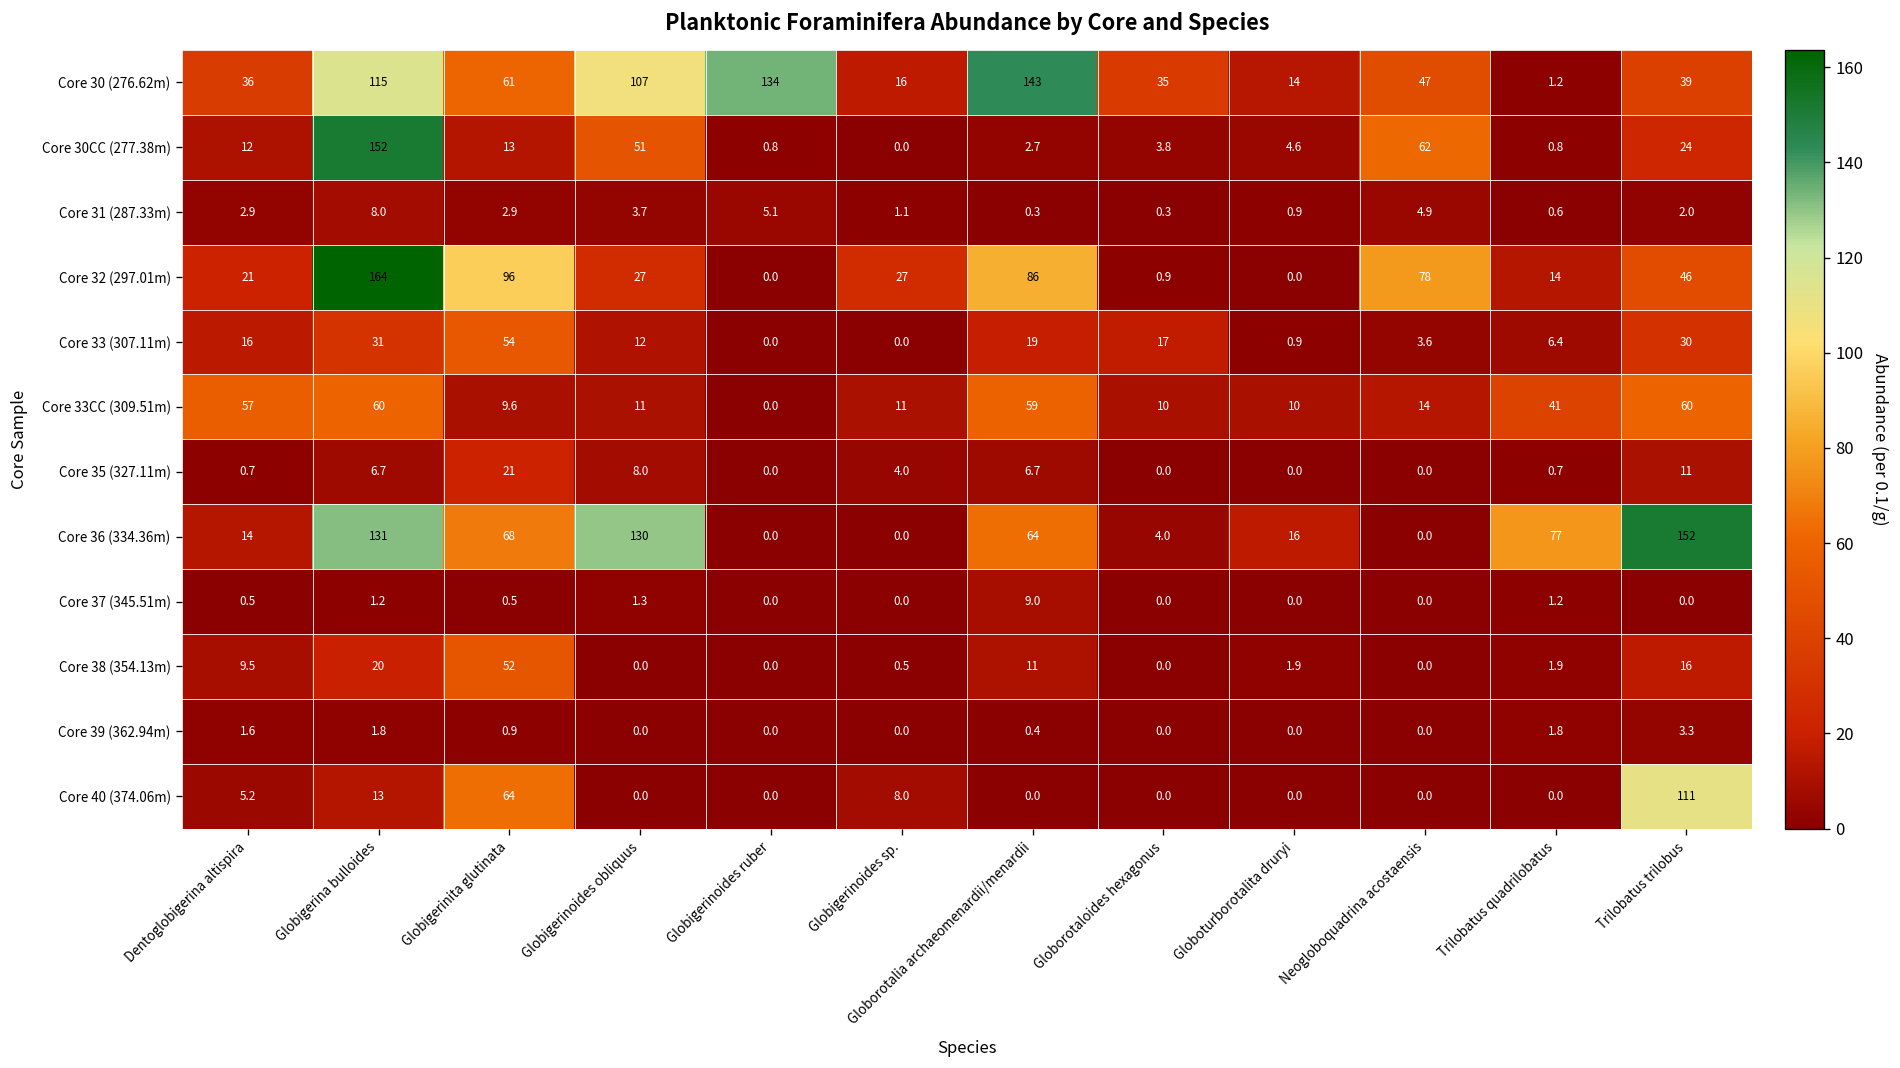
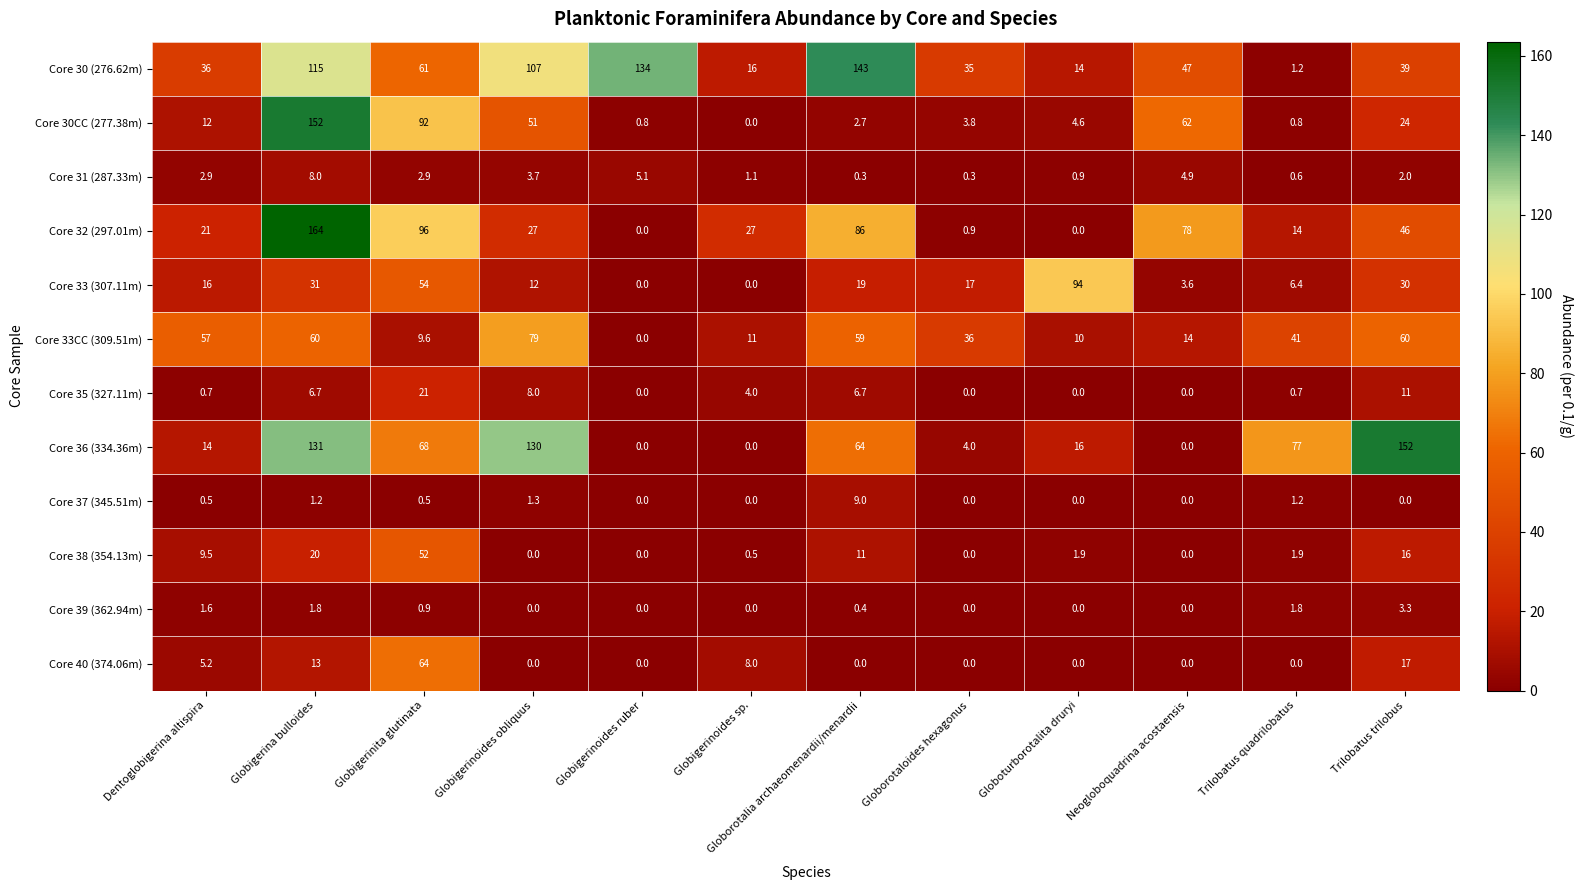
  {
    "Core 30 (276.62m)": {
      "Dentoglobigerina altispira": 36,
      "Globigerina bulloides": 115,
      "Globigerinita glutinata": 61,
      "Globigerinoides obliquus": 107,
      "Globigerinoides ruber": 134,
      "Globigerinoides sp.": 16,
      "Globorotalia archaeomenardii/menardii": 143,
      "Globorotaloides hexagonus": 35,
      "Globoturborotalita druryi": 14,
      "Neogloboquadrina acostaensis": 47,
      "Trilobatus quadrilobatus": 1.2,
      "Trilobatus trilobus": 39
    },
    "Core 30CC (277.38m)": {
      "Dentoglobigerina altispira": 12,
      "Globigerina bulloides": 152,
-     "Globigerinita glutinata": 13,
+     "Globigerinita glutinata": 92,
      "Globigerinoides obliquus": 51,
      "Globigerinoides ruber": 0.8,
      "Globigerinoides sp.": 0.0,
      "Globorotalia archaeomenardii/menardii": 2.7,
      "Globorotaloides hexagonus": 3.8,
      "Globoturborotalita druryi": 4.6,
      "Neogloboquadrina acostaensis": 62,
      "Trilobatus quadrilobatus": 0.8,
      "Trilobatus trilobus": 24
    },
    "Core 31 (287.33m)": {
      "Dentoglobigerina altispira": 2.9,
      "Globigerina bulloides": 8.0,
      "Globigerinita glutinata": 2.9,
      "Globigerinoides obliquus": 3.7,
      "Globigerinoides ruber": 5.1,
      "Globigerinoides sp.": 1.1,
      "Globorotalia archaeomenardii/menardii": 0.3,
      "Globorotaloides hexagonus": 0.3,
      "Globoturborotalita druryi": 0.9,
      "Neogloboquadrina acostaensis": 4.9,
      "Trilobatus quadrilobatus": 0.6,
      "Trilobatus trilobus": 2.0
    },
    "Core 32 (297.01m)": {
      "Dentoglobigerina altispira": 21,
      "Globigerina bulloides": 164,
      "Globigerinita glutinata": 96,
      "Globigerinoides obliquus": 27,
      "Globigerinoides ruber": 0.0,
      "Globigerinoides sp.": 27,
      "Globorotalia archaeomenardii/menardii": 86,
      "Globorotaloides hexagonus": 0.9,
      "Globoturborotalita druryi": 0.0,
      "Neogloboquadrina acostaensis": 78,
      "Trilobatus quadrilobatus": 14,
      "Trilobatus trilobus": 46
    },
    "Core 33 (307.11m)": {
      "Dentoglobigerina altispira": 16,
      "Globigerina bulloides": 31,
      "Globigerinita glutinata": 54,
      "Globigerinoides obliquus": 12,
      "Globigerinoides ruber": 0.0,
      "Globigerinoides sp.": 0.0,
      "Globorotalia archaeomenardii/menardii": 19,
      "Globorotaloides hexagonus": 17,
-     "Globoturborotalita druryi": 0.9,
+     "Globoturborotalita druryi": 94,
      "Neogloboquadrina acostaensis": 3.6,
      "Trilobatus quadrilobatus": 6.4,
      "Trilobatus trilobus": 30
    },
    "Core 33CC (309.51m)": {
      "Dentoglobigerina altispira": 57,
      "Globigerina bulloides": 60,
      "Globigerinita glutinata": 9.6,
-     "Globigerinoides obliquus": 11,
+     "Globigerinoides obliquus": 79,
      "Globigerinoides ruber": 0.0,
      "Globigerinoides sp.": 11,
      "Globorotalia archaeomenardii/menardii": 59,
-     "Globorotaloides hexagonus": 10,
+     "Globorotaloides hexagonus": 36,
      "Globoturborotalita druryi": 10,
      "Neogloboquadrina acostaensis": 14,
      "Trilobatus quadrilobatus": 41,
      "Trilobatus trilobus": 60
    },
    "Core 35 (327.11m)": {
      "Dentoglobigerina altispira": 0.7,
      "Globigerina bulloides": 6.7,
      "Globigerinita glutinata": 21,
      "Globigerinoides obliquus": 8.0,
      "Globigerinoides ruber": 0.0,
      "Globigerinoides sp.": 4.0,
      "Globorotalia archaeomenardii/menardii": 6.7,
      "Globorotaloides hexagonus": 0.0,
      "Globoturborotalita druryi": 0.0,
      "Neogloboquadrina acostaensis": 0.0,
      "Trilobatus quadrilobatus": 0.7,
      "Trilobatus trilobus": 11
    },
    "Core 36 (334.36m)": {
      "Dentoglobigerina altispira": 14,
      "Globigerina bulloides": 131,
      "Globigerinita glutinata": 68,
      "Globigerinoides obliquus": 130,
      "Globigerinoides ruber": 0.0,
      "Globigerinoides sp.": 0.0,
      "Globorotalia archaeomenardii/menardii": 64,
      "Globorotaloides hexagonus": 4.0,
      "Globoturborotalita druryi": 16,
      "Neogloboquadrina acostaensis": 0.0,
      "Trilobatus quadrilobatus": 77,
      "Trilobatus trilobus": 152
    },
    "Core 37 (345.51m)": {
      "Dentoglobigerina altispira": 0.5,
      "Globigerina bulloides": 1.2,
      "Globigerinita glutinata": 0.5,
      "Globigerinoides obliquus": 1.3,
      "Globigerinoides ruber": 0.0,
      "Globigerinoides sp.": 0.0,
      "Globorotalia archaeomenardii/menardii": 9.0,
      "Globorotaloides hexagonus": 0.0,
      "Globoturborotalita druryi": 0.0,
      "Neogloboquadrina acostaensis": 0.0,
      "Trilobatus quadrilobatus": 1.2,
      "Trilobatus trilobus": 0.0
    },
    "Core 38 (354.13m)": {
      "Dentoglobigerina altispira": 9.5,
      "Globigerina bulloides": 20,
      "Globigerinita glutinata": 52,
      "Globigerinoides obliquus": 0.0,
      "Globigerinoides ruber": 0.0,
      "Globigerinoides sp.": 0.5,
      "Globorotalia archaeomenardii/menardii": 11,
      "Globorotaloides hexagonus": 0.0,
      "Globoturborotalita druryi": 1.9,
      "Neogloboquadrina acostaensis": 0.0,
      "Trilobatus quadrilobatus": 1.9,
      "Trilobatus trilobus": 16
    },
    "Core 39 (362.94m)": {
      "Dentoglobigerina altispira": 1.6,
      "Globigerina bulloides": 1.8,
      "Globigerinita glutinata": 0.9,
      "Globigerinoides obliquus": 0.0,
      "Globigerinoides ruber": 0.0,
      "Globigerinoides sp.": 0.0,
      "Globorotalia archaeomenardii/menardii": 0.4,
      "Globorotaloides hexagonus": 0.0,
      "Globoturborotalita druryi": 0.0,
      "Neogloboquadrina acostaensis": 0.0,
      "Trilobatus quadrilobatus": 1.8,
      "Trilobatus trilobus": 3.3
    },
    "Core 40 (374.06m)": {
      "Dentoglobigerina altispira": 5.2,
      "Globigerina bulloides": 13,
      "Globigerinita glutinata": 64,
      "Globigerinoides obliquus": 0.0,
      "Globigerinoides ruber": 0.0,
      "Globigerinoides sp.": 8.0,
      "Globorotalia archaeomenardii/menardii": 0.0,
      "Globorotaloides hexagonus": 0.0,
      "Globoturborotalita druryi": 0.0,
      "Neogloboquadrina acostaensis": 0.0,
      "Trilobatus quadrilobatus": 0.0,
-     "Trilobatus trilobus": 111
+     "Trilobatus trilobus": 17
    }
  }
